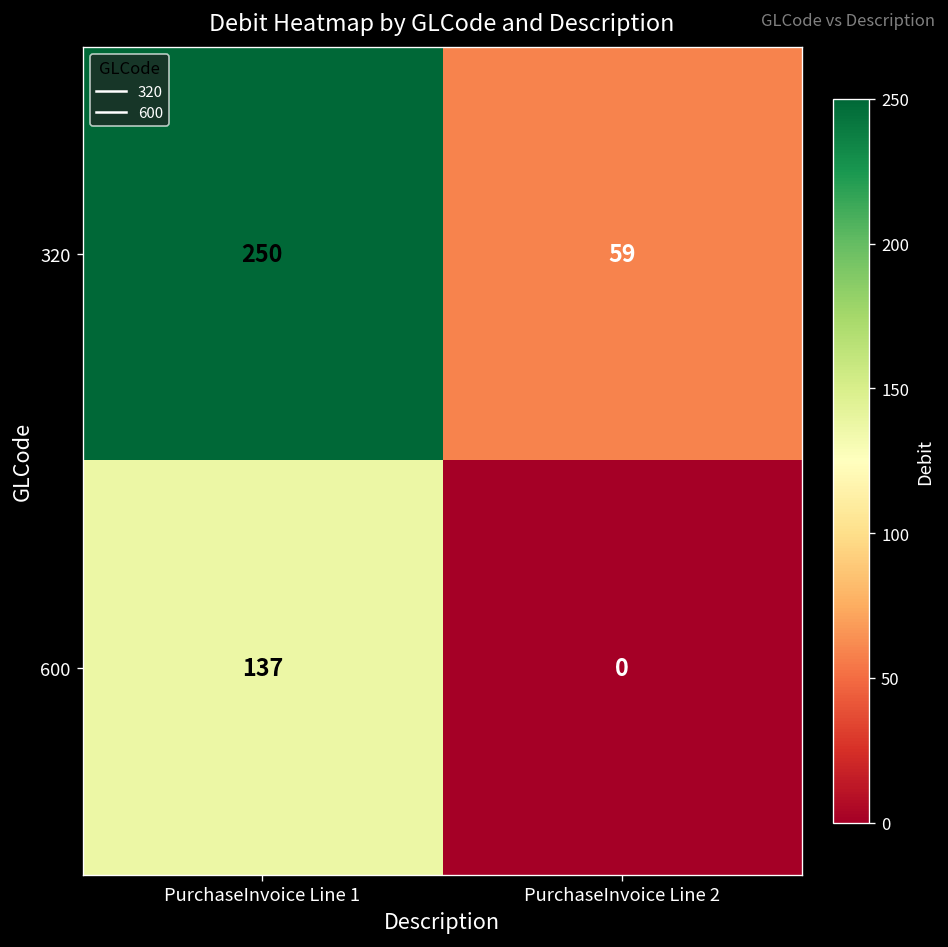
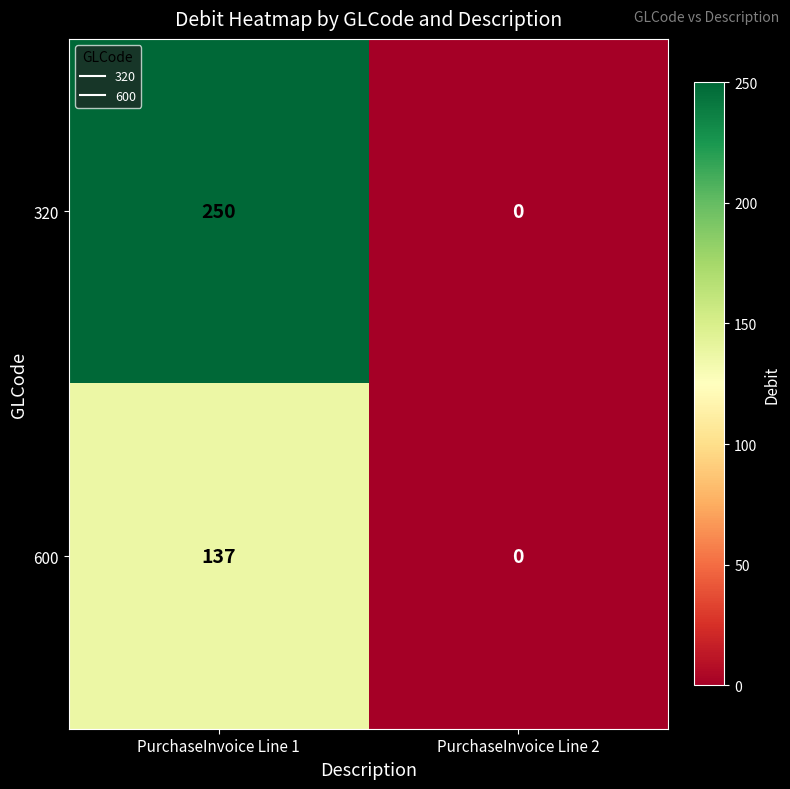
  {
    "320": {
      "PurchaseInvoice Line 1": 250,
-     "PurchaseInvoice Line 2": 59
+     "PurchaseInvoice Line 2": 0
    },
    "600": {
      "PurchaseInvoice Line 1": 137,
      "PurchaseInvoice Line 2": 0
    }
  }
